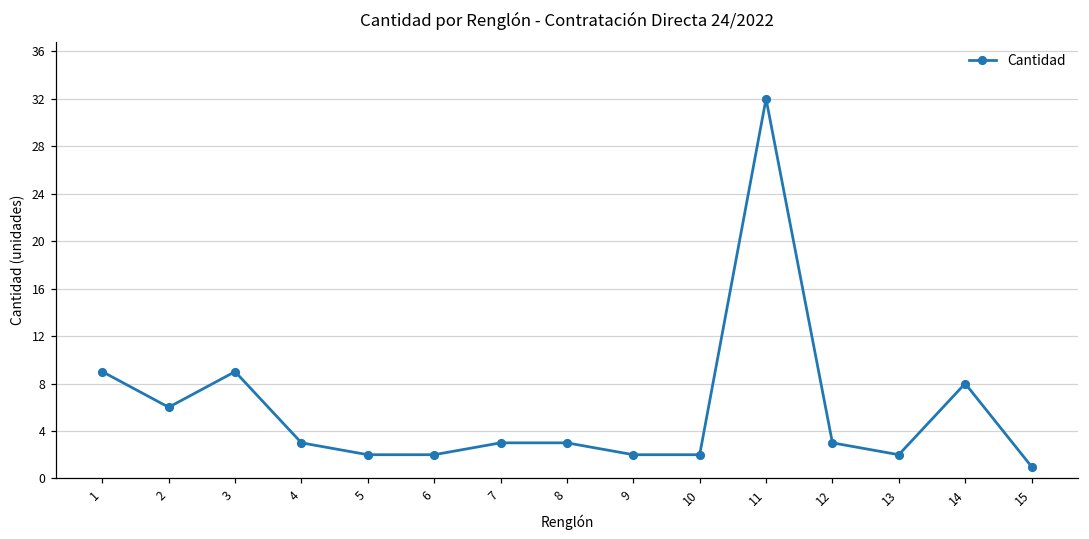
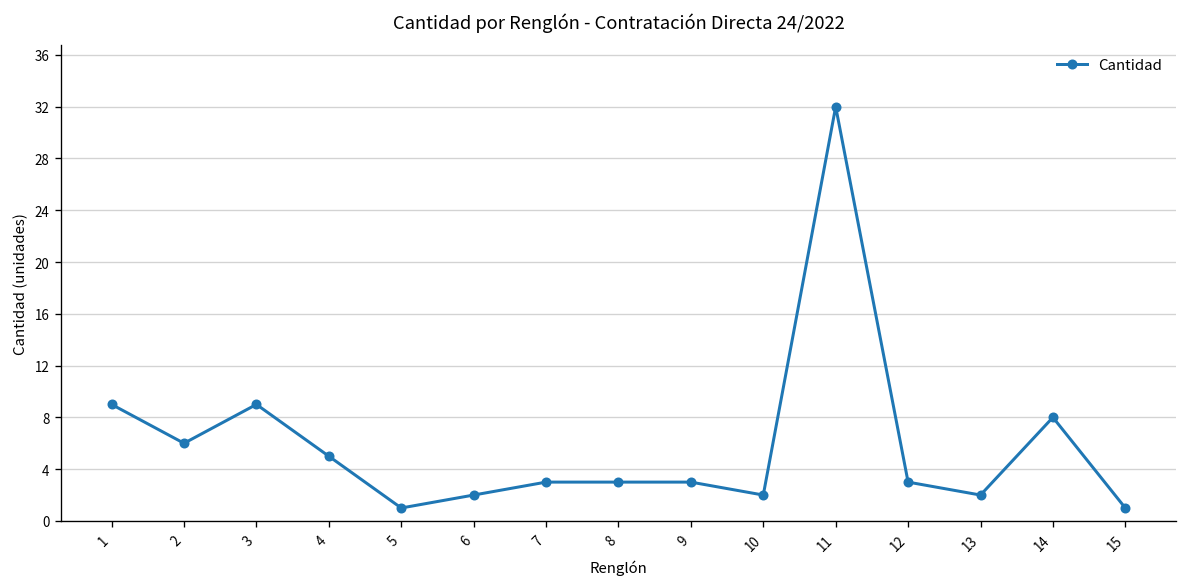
  {
    "1": 9,
    "2": 6,
    "3": 9,
-   "4": 3,
-   "5": 2,
+   "4": 5,
+   "5": 1,
    "6": 2,
    "7": 3,
    "8": 3,
-   "9": 2,
+   "9": 3,
    "10": 2,
    "11": 32,
    "12": 3,
    "13": 2,
    "14": 8,
    "15": 1
  }
